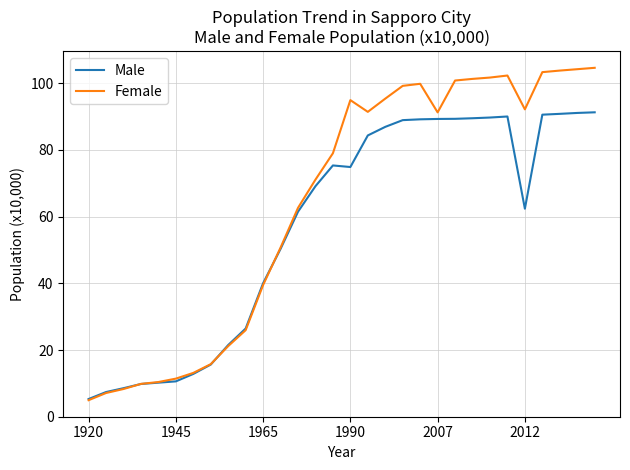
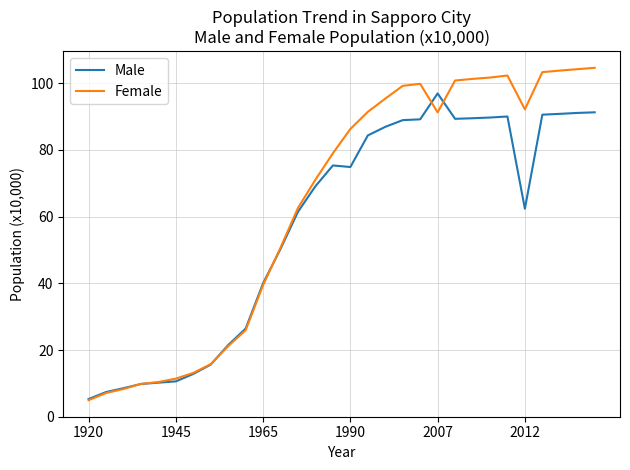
  {
    "Male": {
      "1945": 11,
      "1990": 75,
-     "2007": 89,
+     "2007": 97,
      "2012": 62
    },
    "Female": {
      "1945": 11,
-     "1990": 95,
+     "1990": 86,
      "2007": 91,
      "2012": 92
    }
  }
